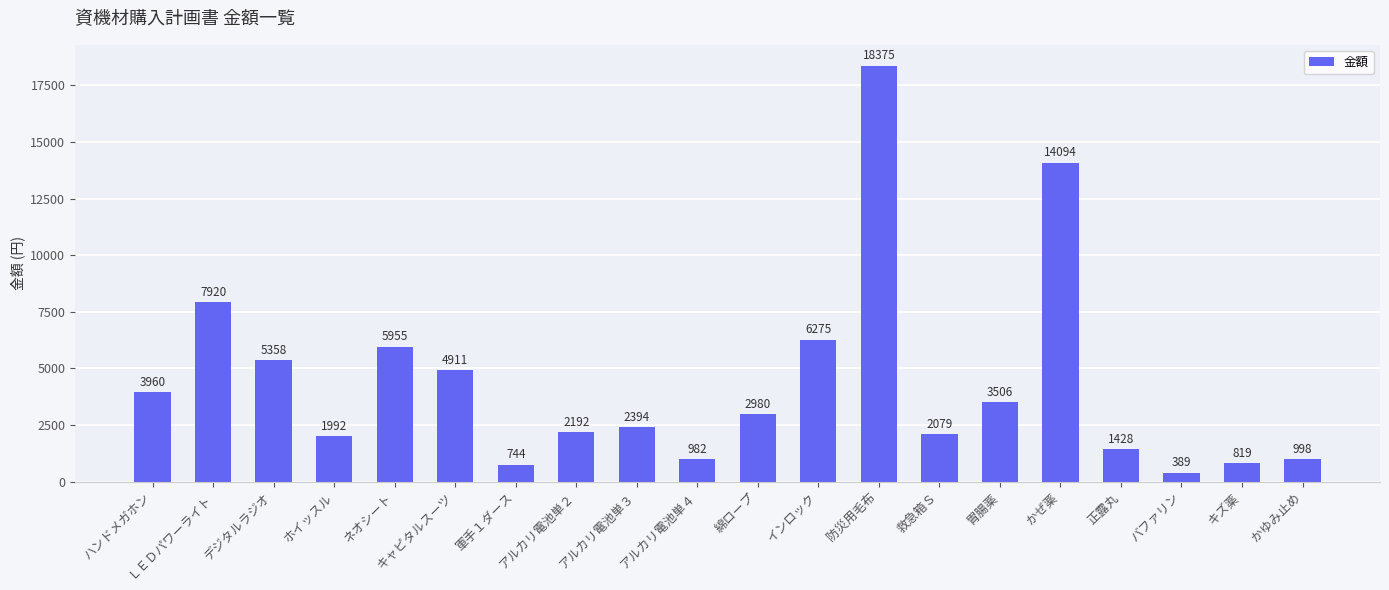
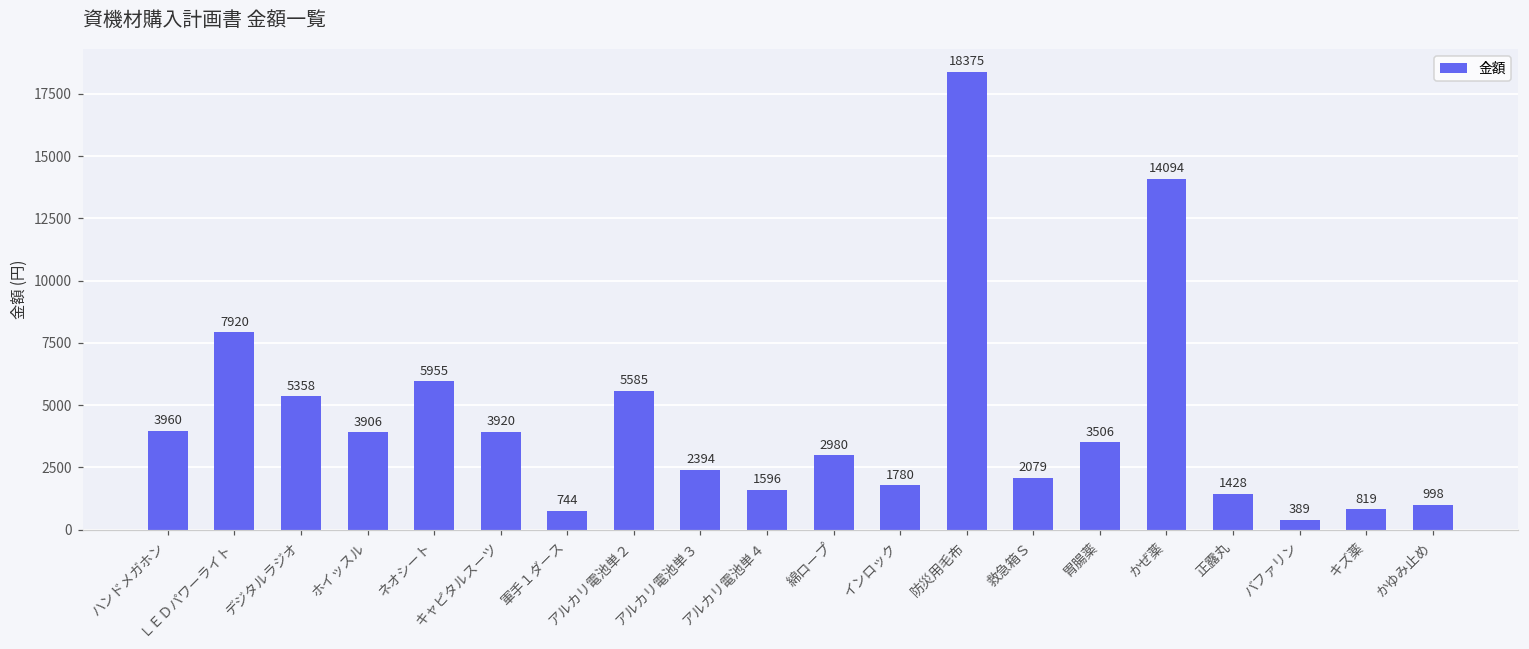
  {
    "ハンドメガホン": 3960,
    "ＬＥＤパワーライト": 7920,
    "デジタルラジオ": 5358,
-   "ホイッスル": 1992,
+   "ホイッスル": 3906,
    "ネオシート": 5955,
-   "キャピタルスーツ": 4911,
+   "キャピタルスーツ": 3920,
    "軍手１ダース": 744,
-   "アルカリ電池単２": 2192,
+   "アルカリ電池単２": 5585,
    "アルカリ電池単３": 2394,
-   "アルカリ電池単４": 982,
+   "アルカリ電池単４": 1596,
    "綿ロープ": 2980,
-   "インロック": 6275,
+   "インロック": 1780,
    "防災用毛布": 18375,
    "救急箱Ｓ": 2079,
    "胃腸薬": 3506,
    "かぜ薬": 14094,
    "正露丸": 1428,
    "バファリン": 389,
    "キズ薬": 819,
    "かゆみ止め": 998
  }
